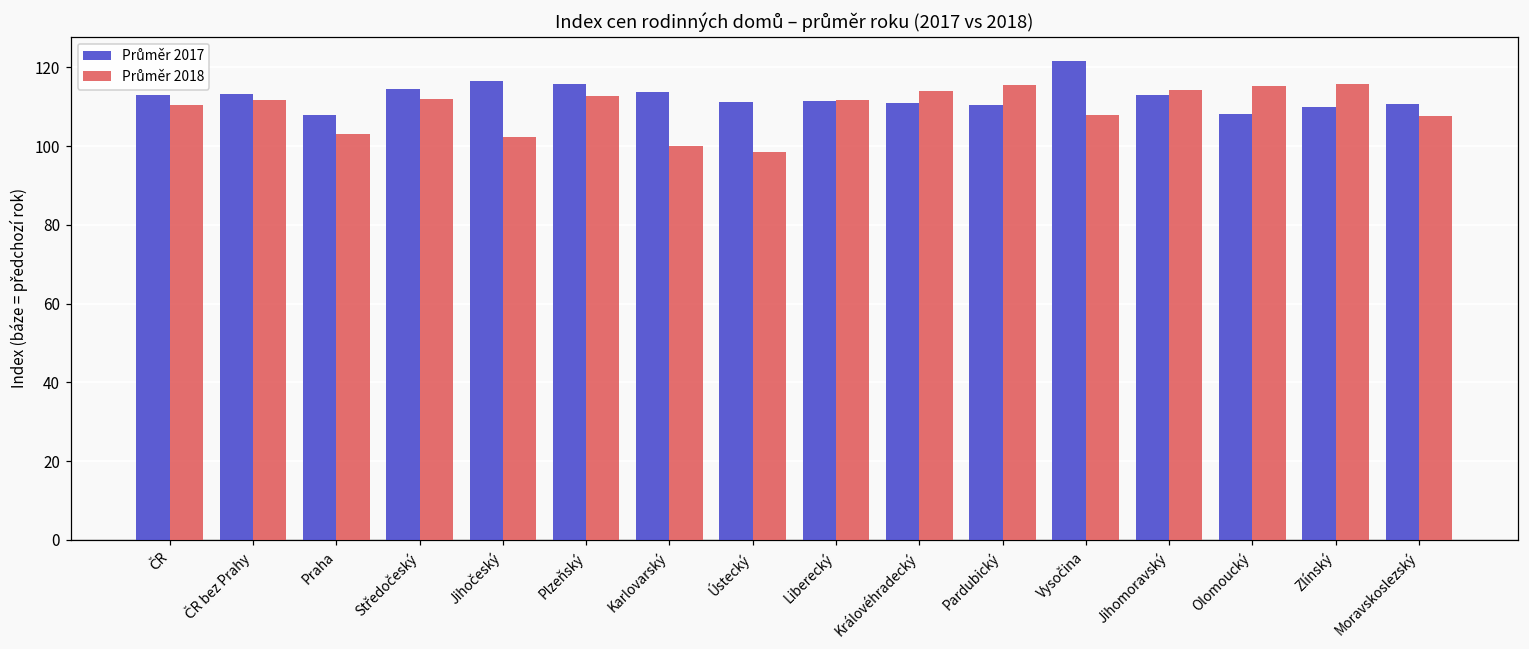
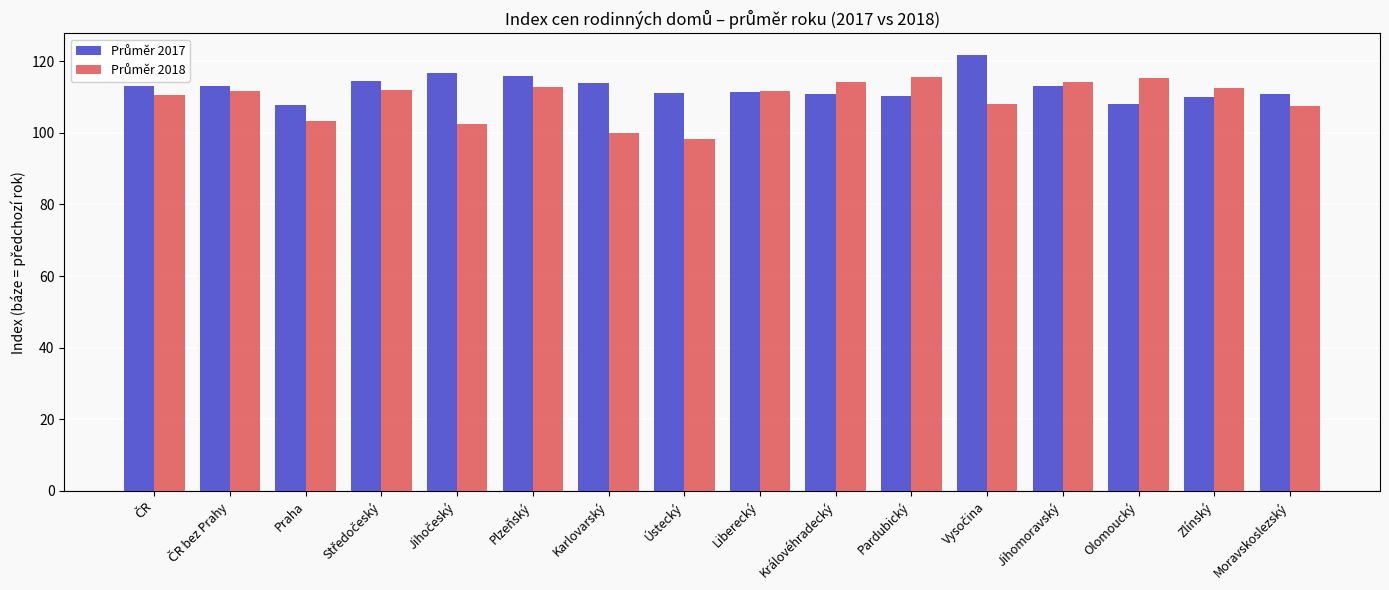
  {
    "Průměr 2017": {
      "ČR": 113,
      "ČR bez Prahy": 113,
      "Praha": 108,
      "Středočeský": 114,
      "Jihočeský": 117,
      "Plzeňský": 116,
      "Karlovarský": 114,
      "Ústecký": 111,
      "Liberecký": 111,
      "Královéhradecký": 111,
      "Pardubický": 110,
      "Vysočina": 122,
      "Jihomoravský": 113,
      "Olomoucký": 108,
      "Zlínský": 110,
      "Moravskoslezský": 111
    },
    "Průměr 2018": {
      "ČR": 111,
      "ČR bez Prahy": 112,
      "Praha": 103,
      "Středočeský": 112,
      "Jihočeský": 102,
      "Plzeňský": 113,
      "Karlovarský": 100,
      "Ústecký": 98,
      "Liberecký": 112,
      "Královéhradecký": 114,
      "Pardubický": 116,
      "Vysočina": 108,
      "Jihomoravský": 114,
      "Olomoucký": 115,
-     "Zlínský": 116,
+     "Zlínský": 113,
      "Moravskoslezský": 108
    }
  }
